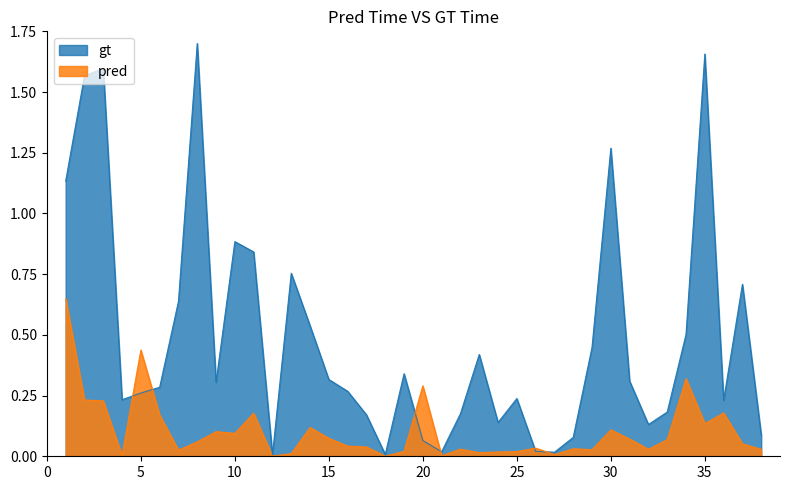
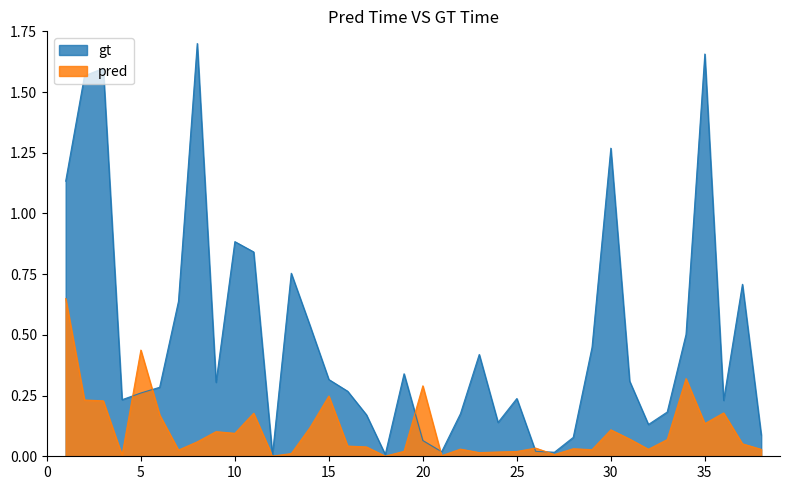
  {
    "gt": {
      "5": 0.26,
      "10": 0.88,
      "15": 0.32,
      "20": 0.06,
      "25": 0.24,
      "30": 1.27,
      "35": 1.66
    },
    "pred": {
      "5": 0.44,
      "10": 0.09,
-     "15": 0.07,
+     "15": 0.25,
      "20": 0.29,
      "25": 0.02,
      "30": 0.11,
      "35": 0.13
    }
  }
